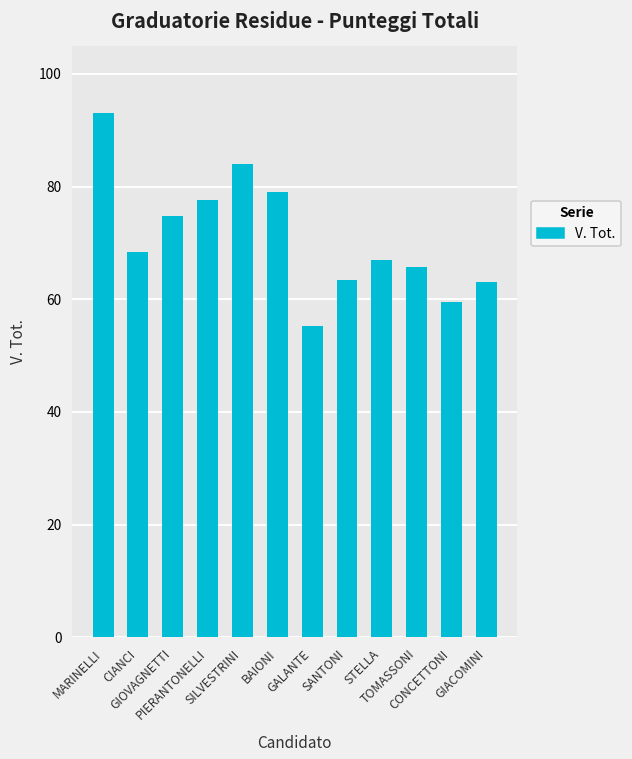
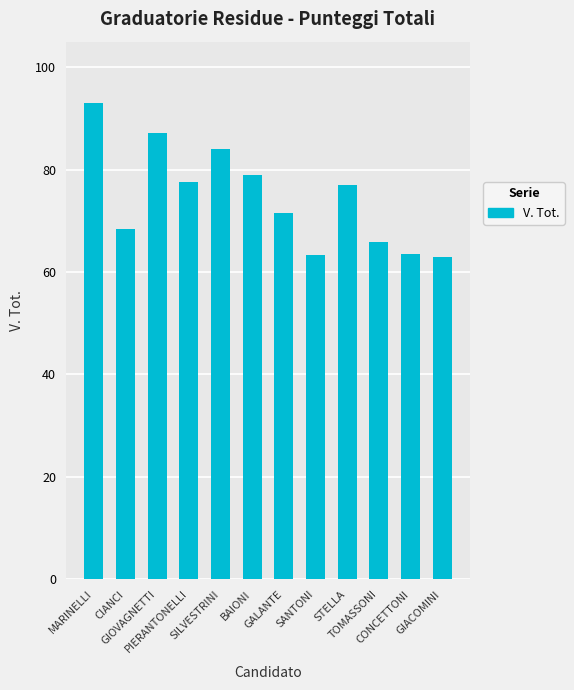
  {
    "MARINELLI": 93,
    "CIANCI": 68,
-   "GIOVAGNETTI": 75,
+   "GIOVAGNETTI": 87,
    "PIERANTONELLI": 78,
    "SILVESTRINI": 84,
    "BAIONI": 79,
-   "GALANTE": 55,
+   "GALANTE": 72,
    "SANTONI": 63,
-   "STELLA": 67,
+   "STELLA": 77,
    "TOMASSONI": 66,
-   "CONCETTONI": 60,
+   "CONCETTONI": 64,
    "GIACOMINI": 63
  }
